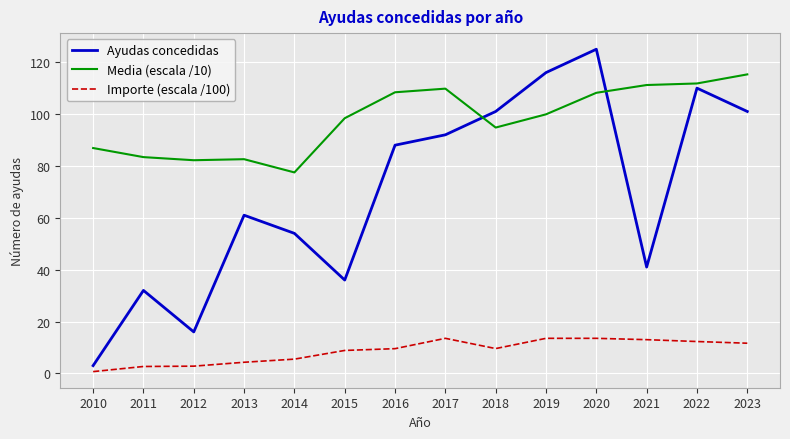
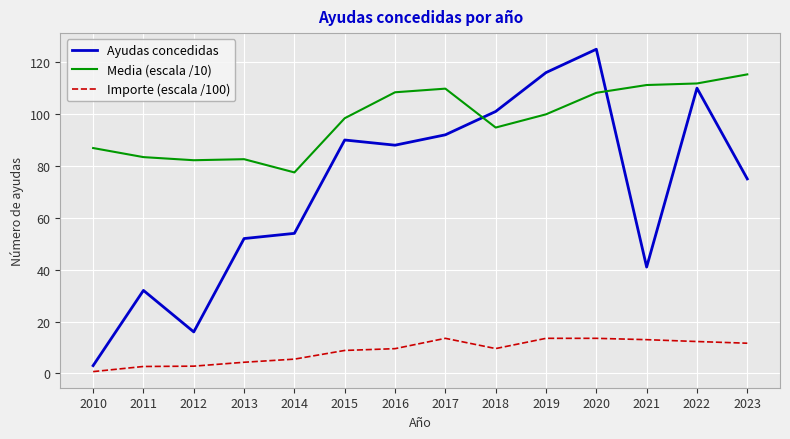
  {
    "Ayudas concedidas": {
      "2010": 3,
      "2011": 32,
      "2012": 16,
-     "2013": 61,
+     "2013": 52,
      "2014": 54,
-     "2015": 36,
+     "2015": 90,
      "2016": 88,
      "2017": 92,
      "2018": 101,
      "2019": 116,
      "2020": 125,
      "2021": 41,
      "2022": 110,
-     "2023": 101
+     "2023": 75
    },
    "Media (escala /10)": {
      "2010": 87,
      "2011": 83,
      "2012": 82,
      "2013": 83,
      "2014": 78,
      "2015": 98,
      "2016": 108,
      "2017": 110,
      "2018": 95,
      "2019": 100,
      "2020": 108,
      "2021": 111,
      "2022": 112,
      "2023": 115
    },
    "Importe (escala /100)": {
      "2010": 1,
      "2011": 3,
      "2012": 3,
      "2013": 4,
      "2014": 6,
      "2015": 9,
      "2016": 10,
      "2017": 14,
      "2018": 10,
      "2019": 14,
      "2020": 14,
      "2021": 13,
      "2022": 12,
      "2023": 12
    }
  }
